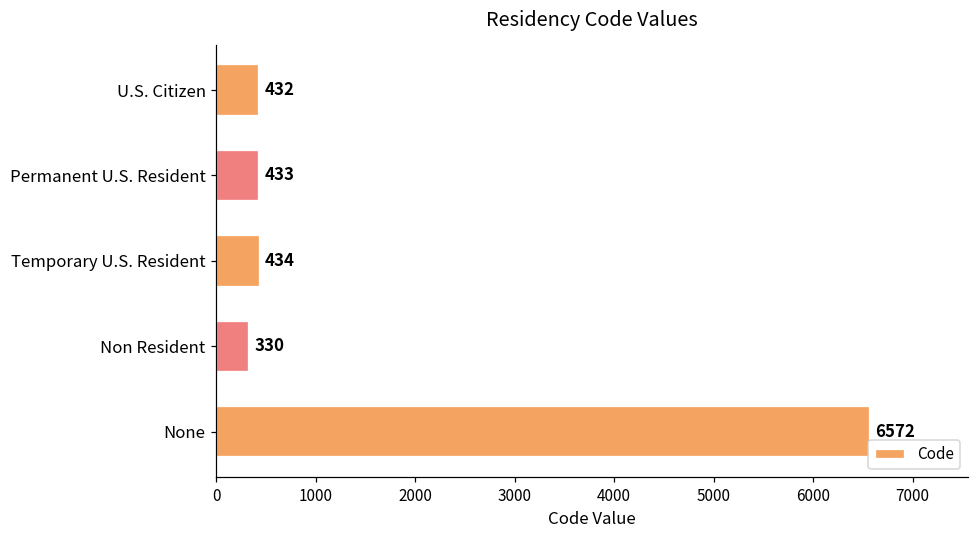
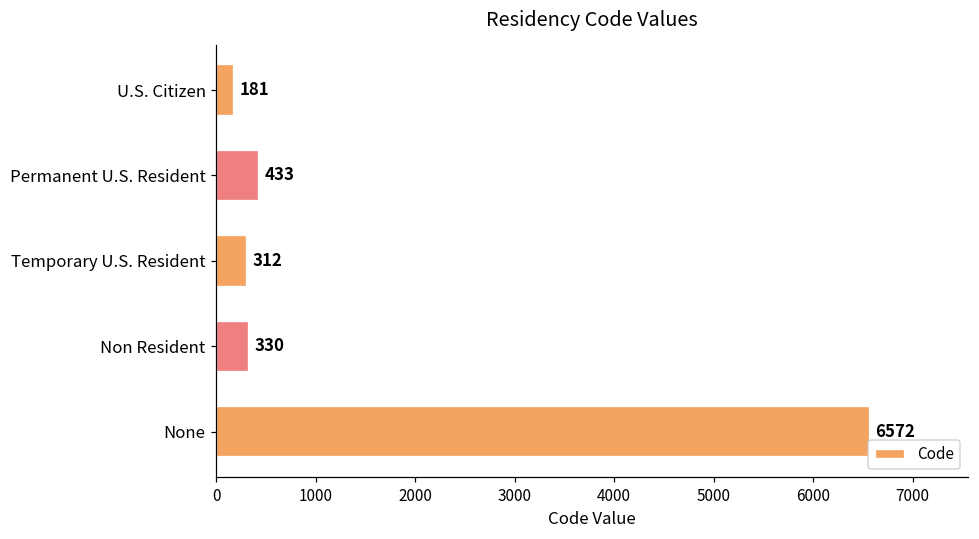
  {
-   "U.S. Citizen": 432,
+   "U.S. Citizen": 181,
    "Permanent U.S. Resident": 433,
-   "Temporary U.S. Resident": 434,
+   "Temporary U.S. Resident": 312,
    "Non Resident": 330,
    "None": 6572
  }
